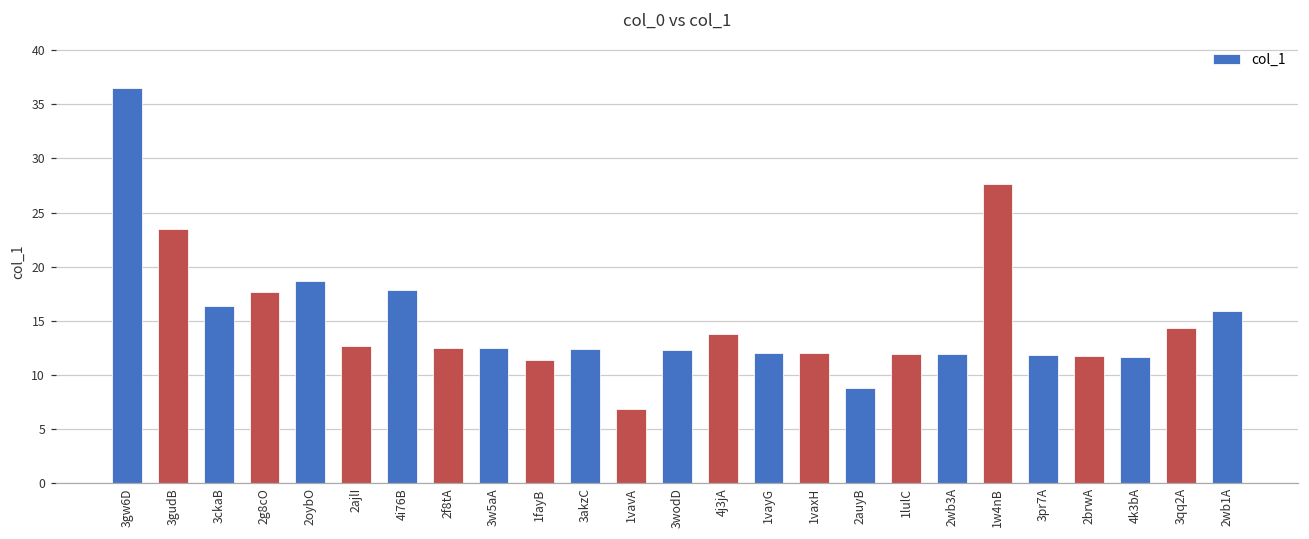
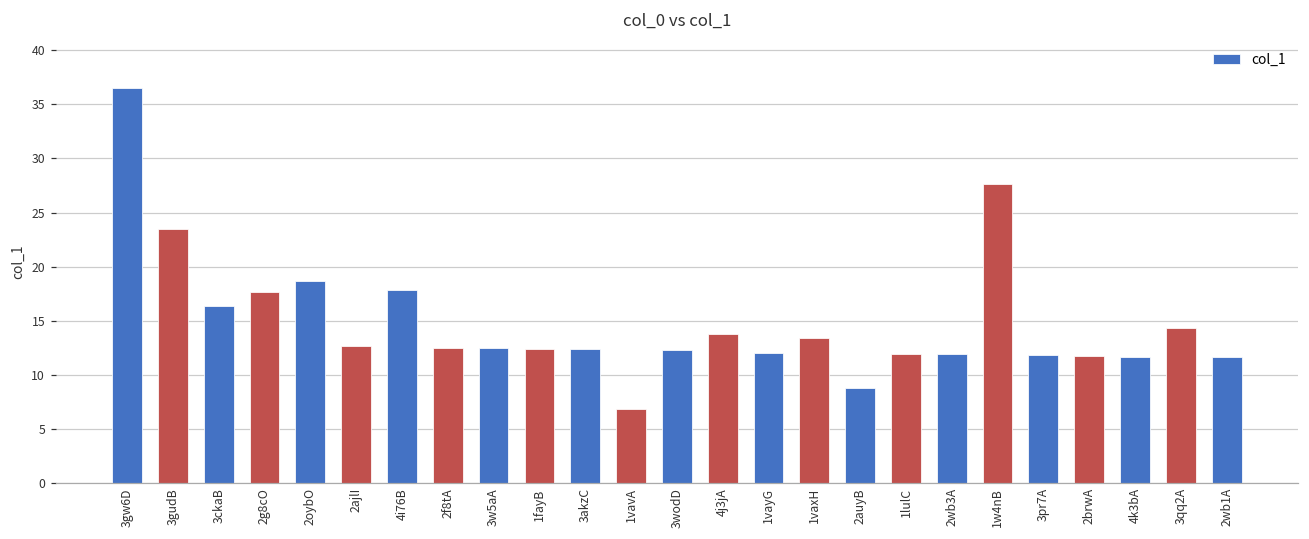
  {
    "3gw6D": 37,
    "3gudB": 24,
    "3ckaB": 16,
    "2g8cO": 18,
    "2oybO": 19,
    "2ajlI": 13,
    "4i76B": 18,
    "2f8tA": 13,
    "3w5aA": 12,
-   "1fayB": 11,
+   "1fayB": 12,
    "3akzC": 12,
    "1vavA": 7,
    "3wodD": 12,
    "4j3jA": 14,
    "1vayG": 12,
-   "1vaxH": 12,
+   "1vaxH": 13,
    "2auyB": 9,
    "1lulC": 12,
    "2wb3A": 12,
    "1w4nB": 28,
    "3pr7A": 12,
    "2brwA": 12,
    "4k3bA": 12,
    "3qq2A": 14,
-   "2wb1A": 16
+   "2wb1A": 12
  }
